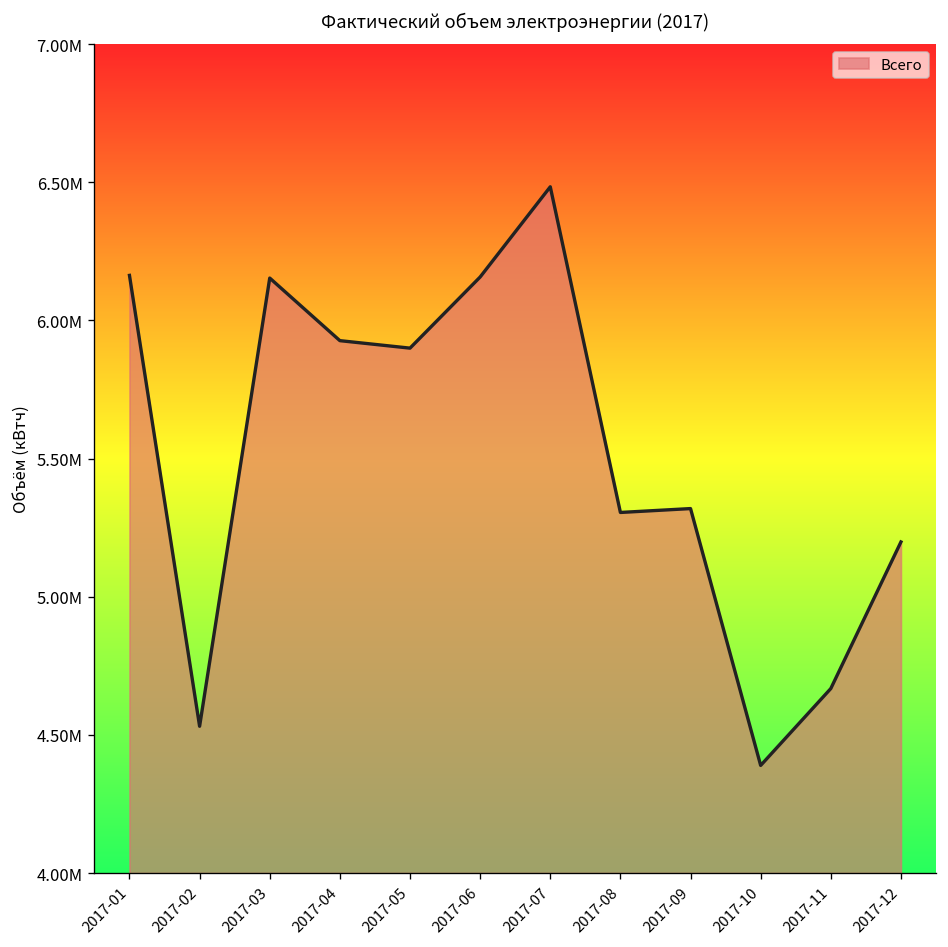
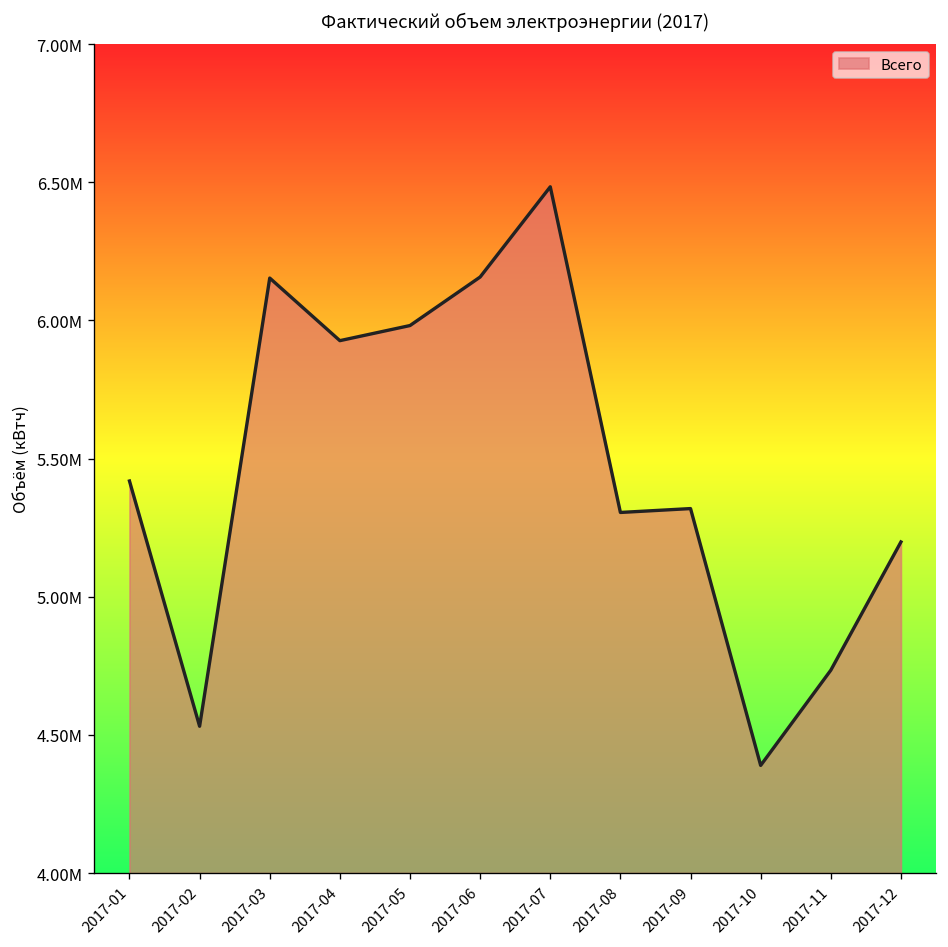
  {
-   "2017-01": 6160000,
+   "2017-01": 5420000,
    "2017-02": 4530000,
    "2017-03": 6150000,
    "2017-04": 5930000,
-   "2017-05": 5900000,
+   "2017-05": 5980000,
    "2017-06": 6160000,
    "2017-07": 6480000,
    "2017-08": 5310000,
    "2017-09": 5320000,
    "2017-10": 4390000,
-   "2017-11": 4670000,
+   "2017-11": 4730000,
    "2017-12": 5200000
  }
